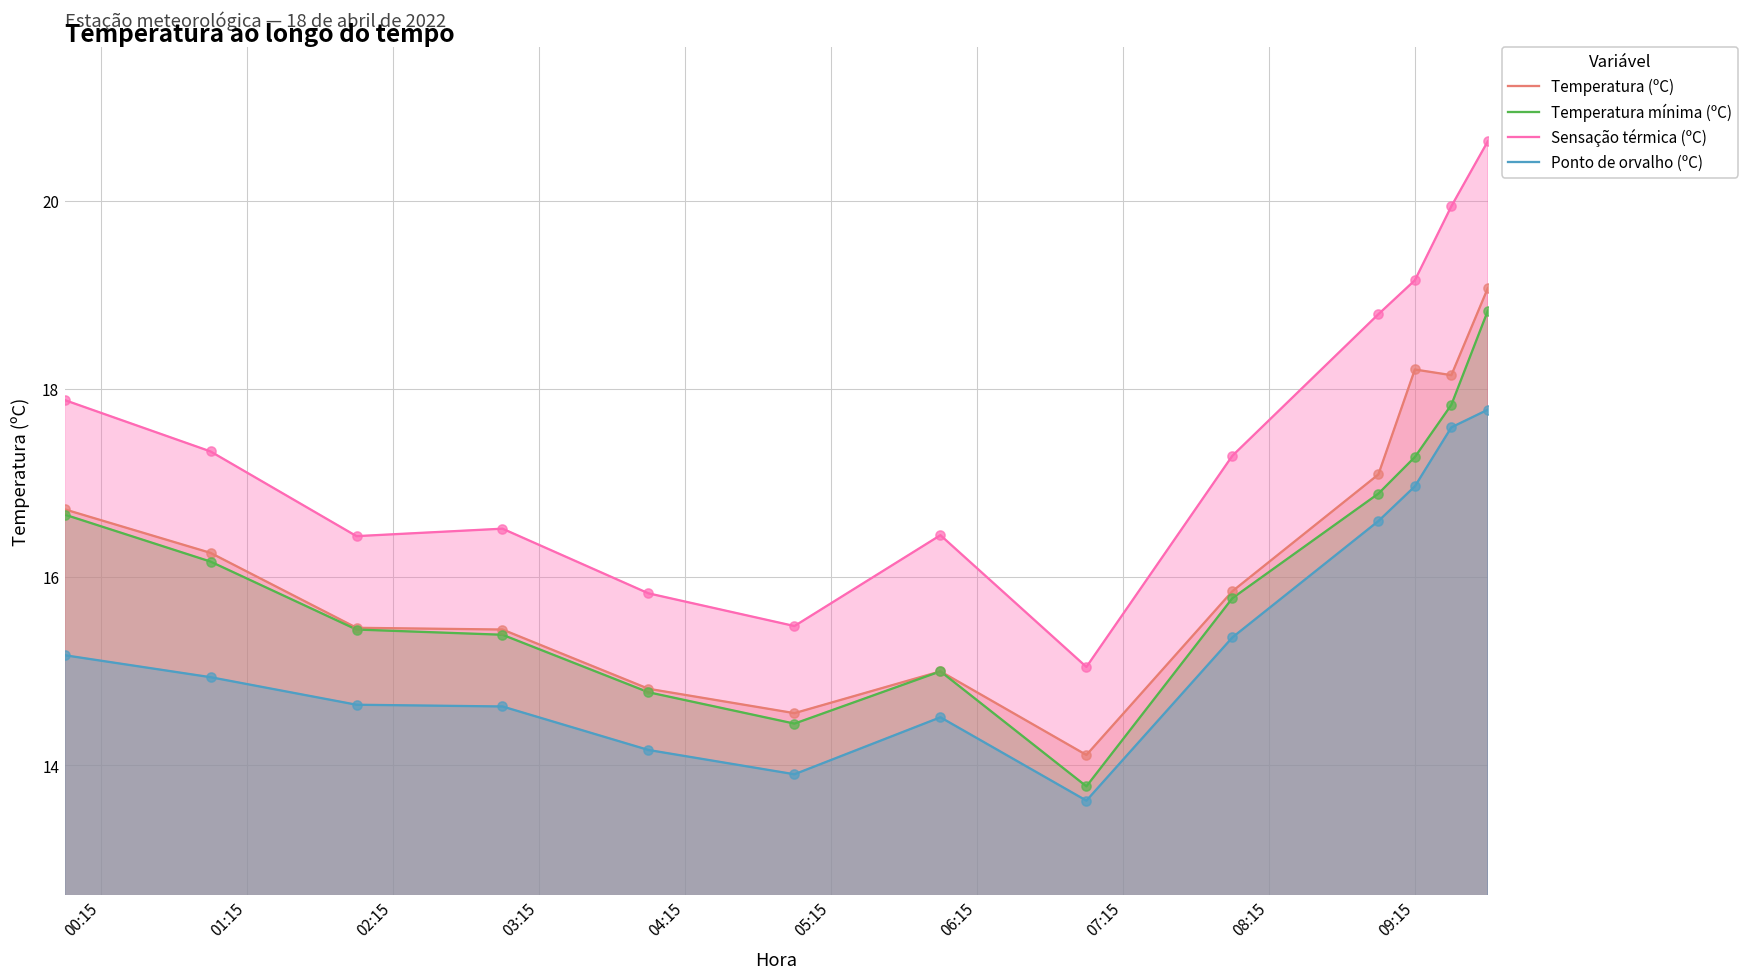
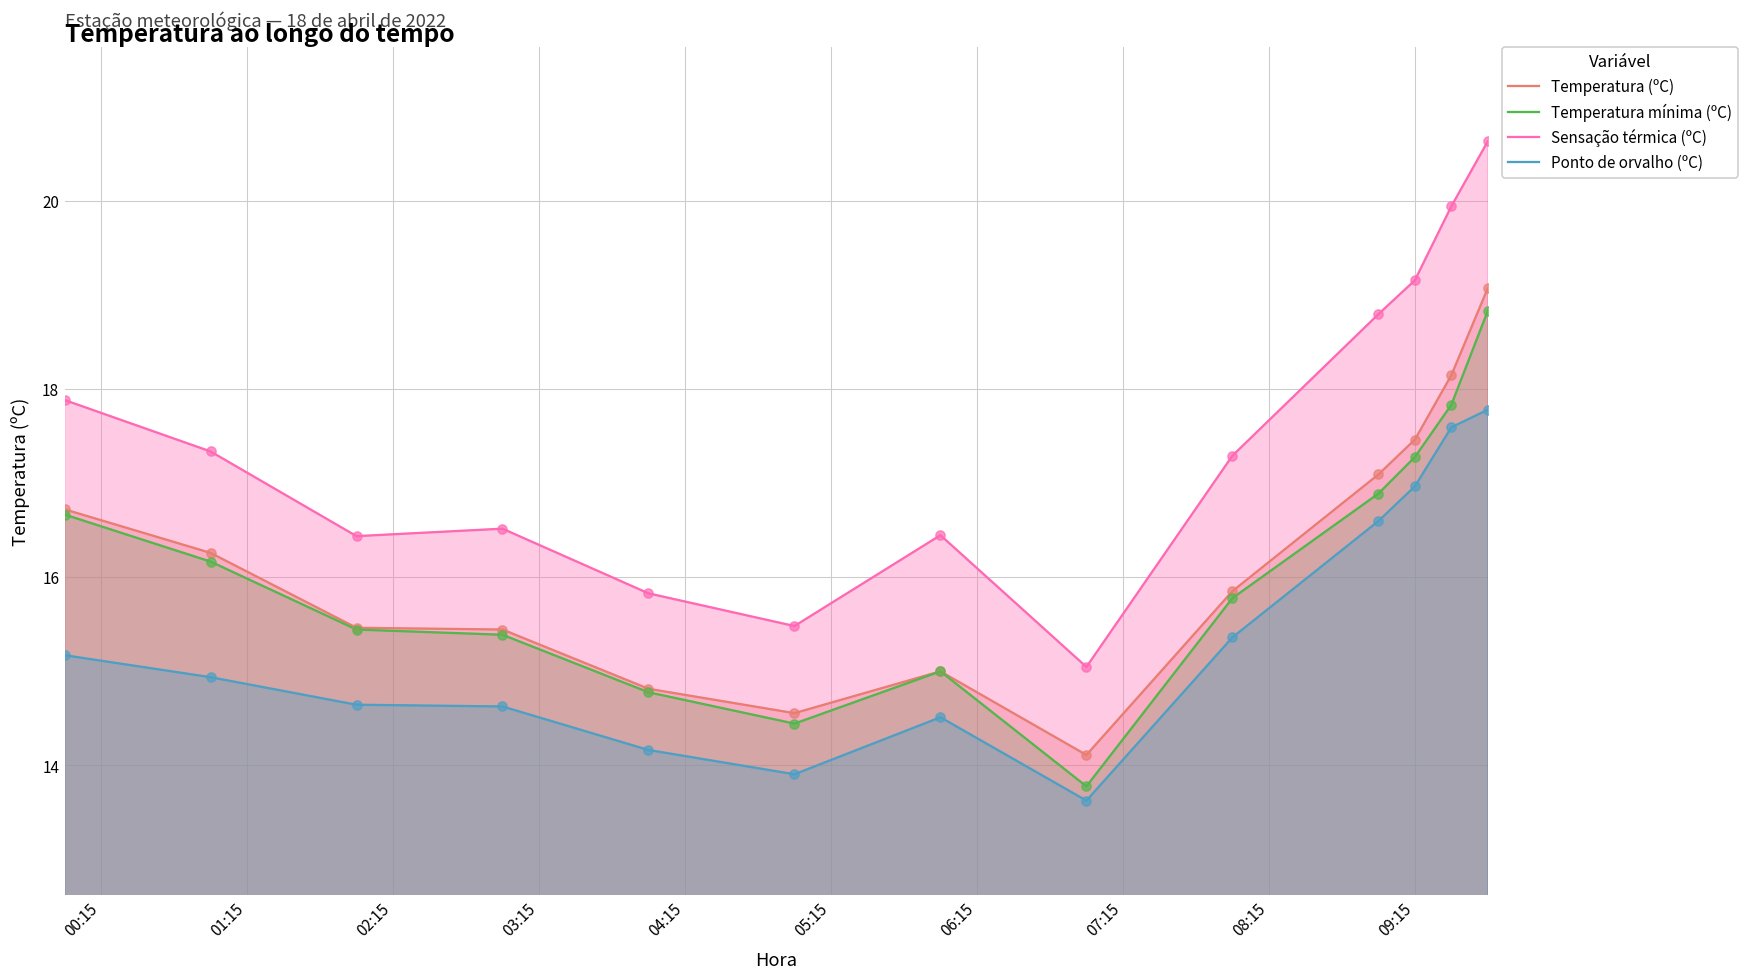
  {
    "Temperatura (ºC)": {
-     "09:15": 18.2
+     "09:15": 17.5
    },
    "Temperatura mínima (ºC)": {
      "09:15": 17.3
    },
    "Sensação térmica (ºC)": {
      "09:15": 19.2
    },
    "Ponto de orvalho (ºC)": {
      "09:15": 17.0
    }
  }
